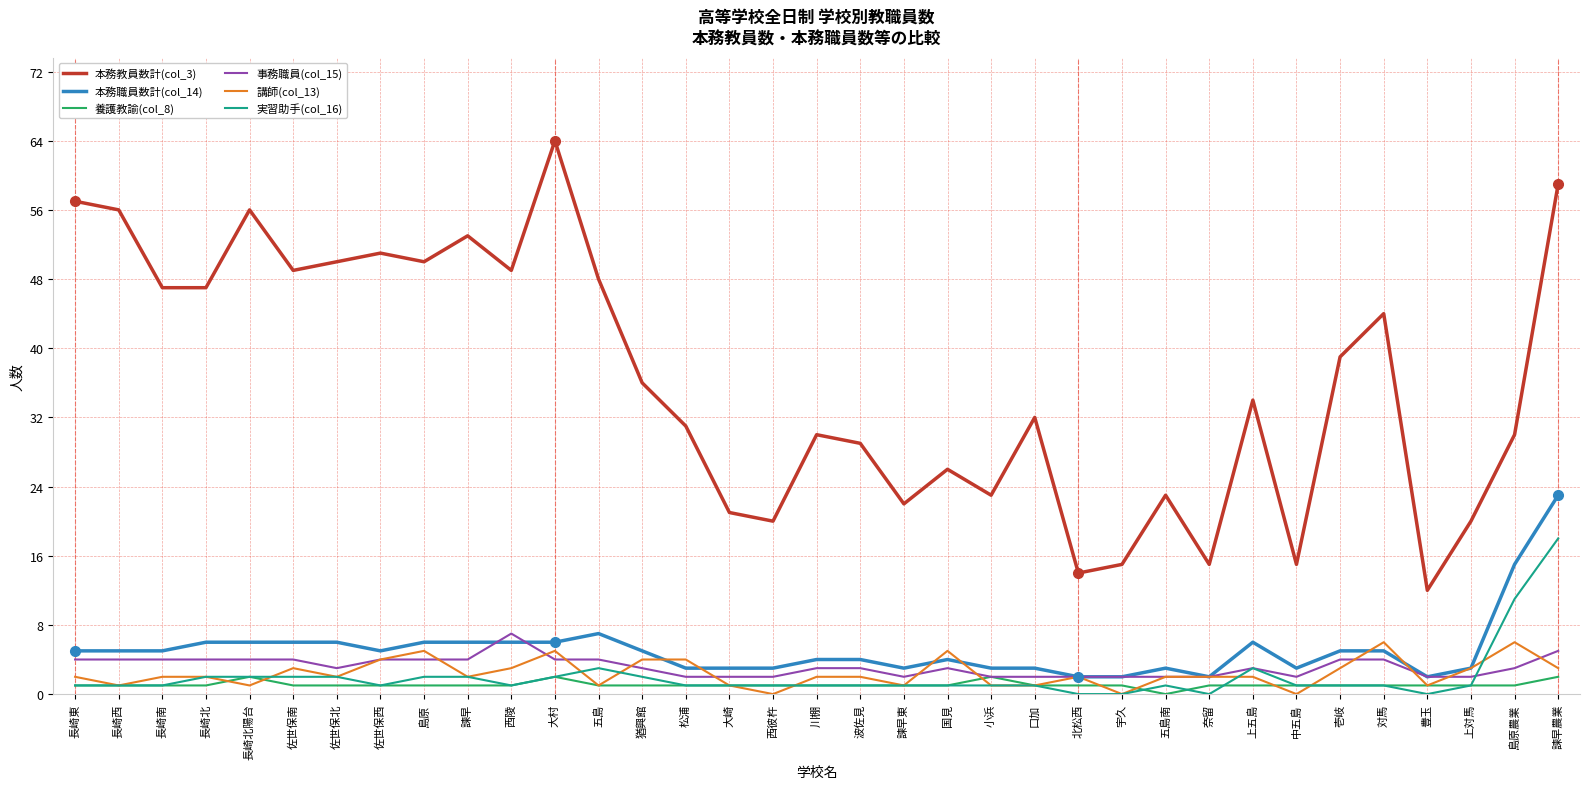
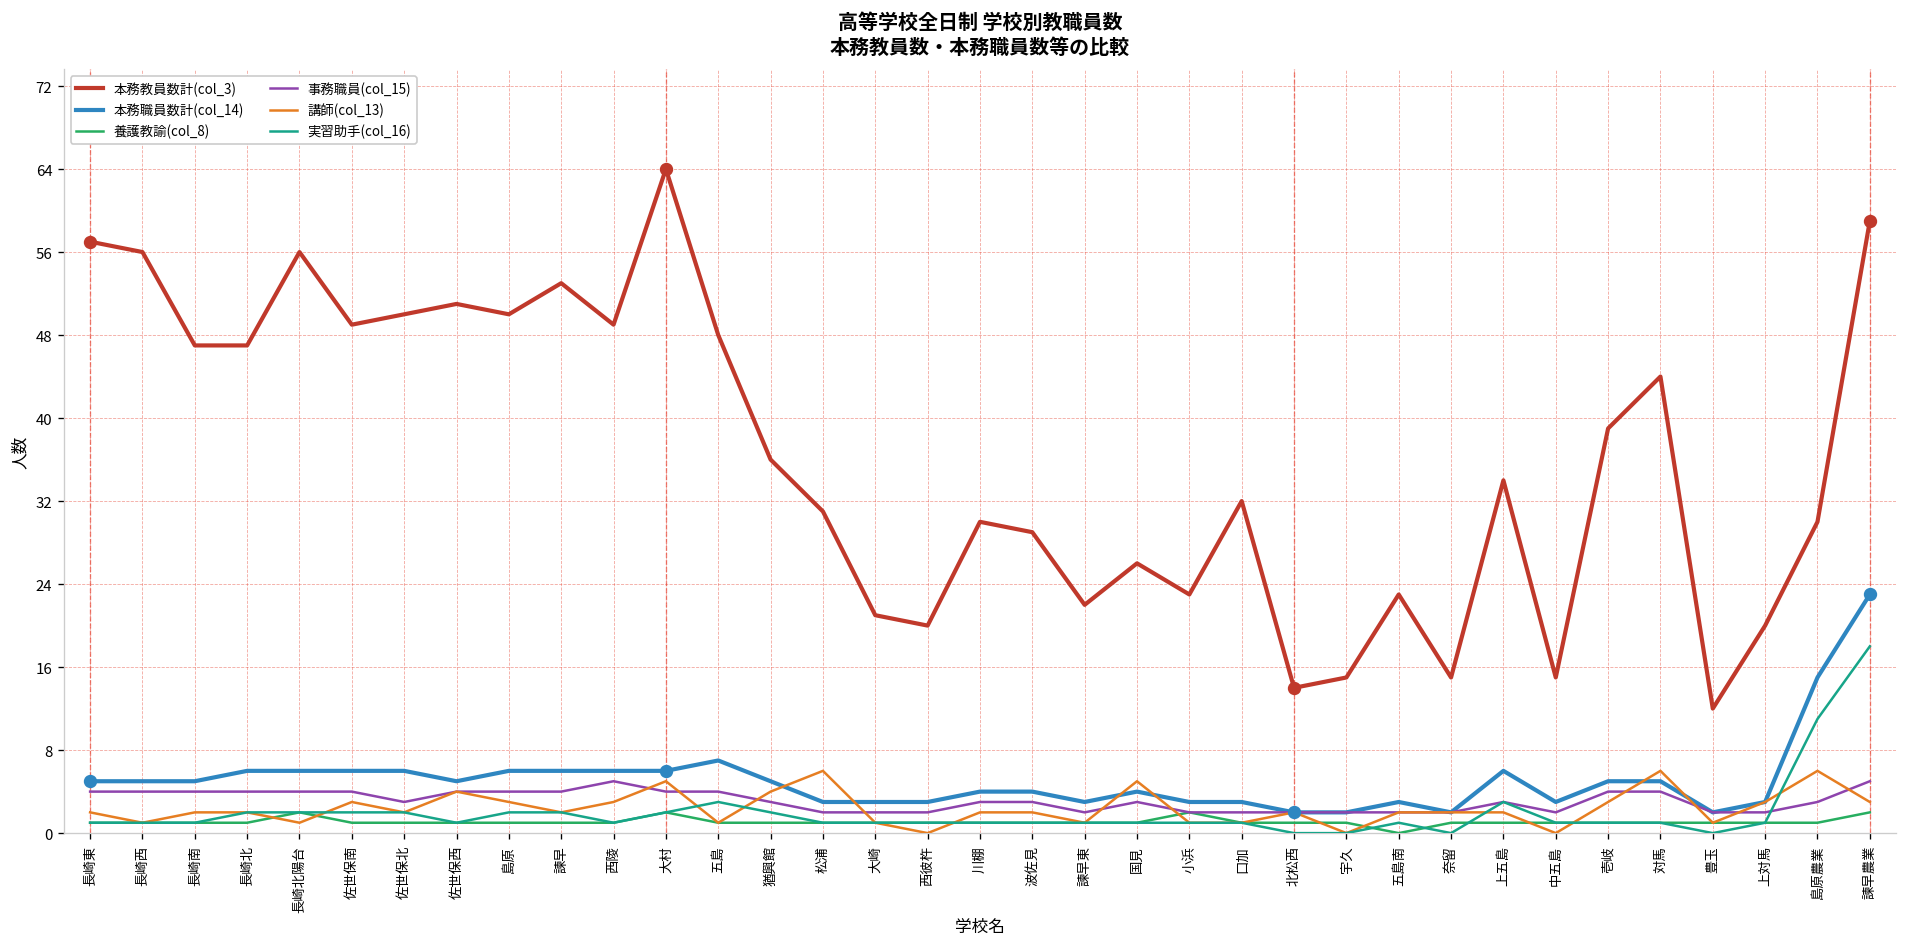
  {
    "事務職員(col_15)": {
      "長崎東": 4,
      "長崎西": 4,
      "長崎南": 4,
      "長崎北": 4,
      "長崎北陽台": 4,
      "佐世保南": 4,
      "佐世保北": 3,
      "島原": 4,
      "諫早": 4,
-     "西陵": 7,
+     "西陵": 5,
      "大村": 4,
      "五島": 4,
      "猶興館": 3,
      "松浦": 2,
      "大崎": 2,
      "西彼杵": 2,
      "川棚": 3,
      "波佐見": 3,
      "諫早東": 2,
      "国見": 3,
      "口加": 2,
      "中五島": 2,
      "壱岐": 4,
      "対馬": 4,
      "上対馬": 2,
      "島原農業": 3,
      "諫早農業": 5
    },
    "講師(col_13)": {
      "長崎東": 2,
      "長崎南": 2,
      "長崎北陽台": 1,
      "佐世保南": 3,
-     "島原": 5,
+     "島原": 3,
      "西陵": 3,
      "大村": 5,
      "猶興館": 4,
-     "松浦": 4,
+     "松浦": 6,
      "西彼杵": 0,
      "川棚": 2,
      "波佐見": 2,
      "国見": 5,
      "上五島": 2,
      "中五島": 0,
      "壱岐": 3,
      "対馬": 6,
      "島原農業": 6,
      "諫早農業": 3
    }
  }
